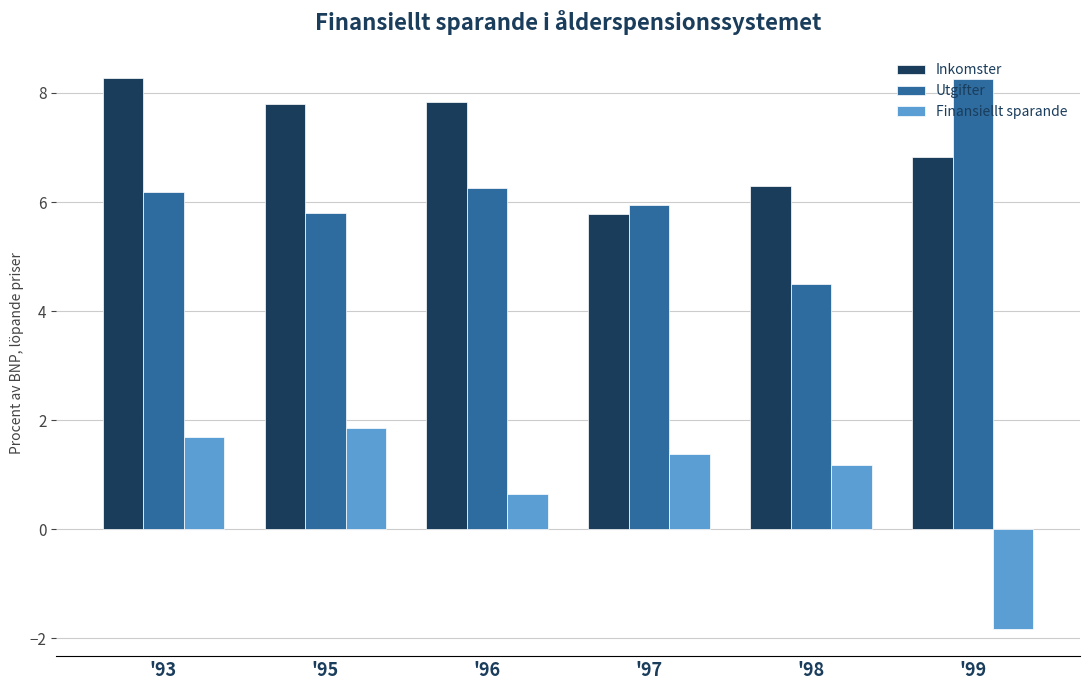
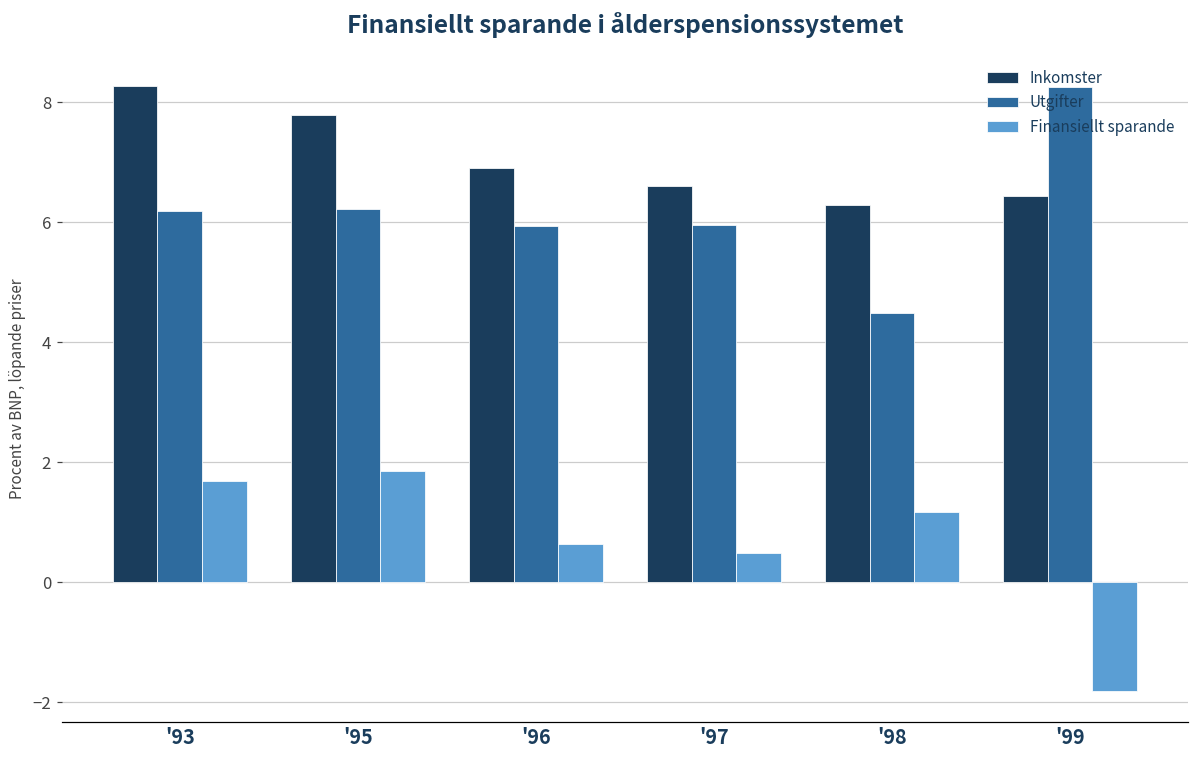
  {
    "Inkomster": {
      "'93": 8.3,
      "'95": 7.8,
-     "'96": 7.8,
-     "'97": 5.8,
+     "'96": 6.9,
+     "'97": 6.6,
      "'98": 6.3,
-     "'99": 6.8
+     "'99": 6.4
    },
    "Utgifter": {
      "'93": 6.2,
-     "'95": 5.8,
-     "'96": 6.3,
+     "'95": 6.2,
+     "'96": 5.9,
      "'97": 5.9,
      "'98": 4.5,
      "'99": 8.3
    },
    "Finansiellt sparande": {
      "'93": 1.7,
      "'95": 1.9,
      "'96": 0.6,
-     "'97": 1.4,
+     "'97": 0.5,
      "'98": 1.2,
      "'99": -1.8
    }
  }
